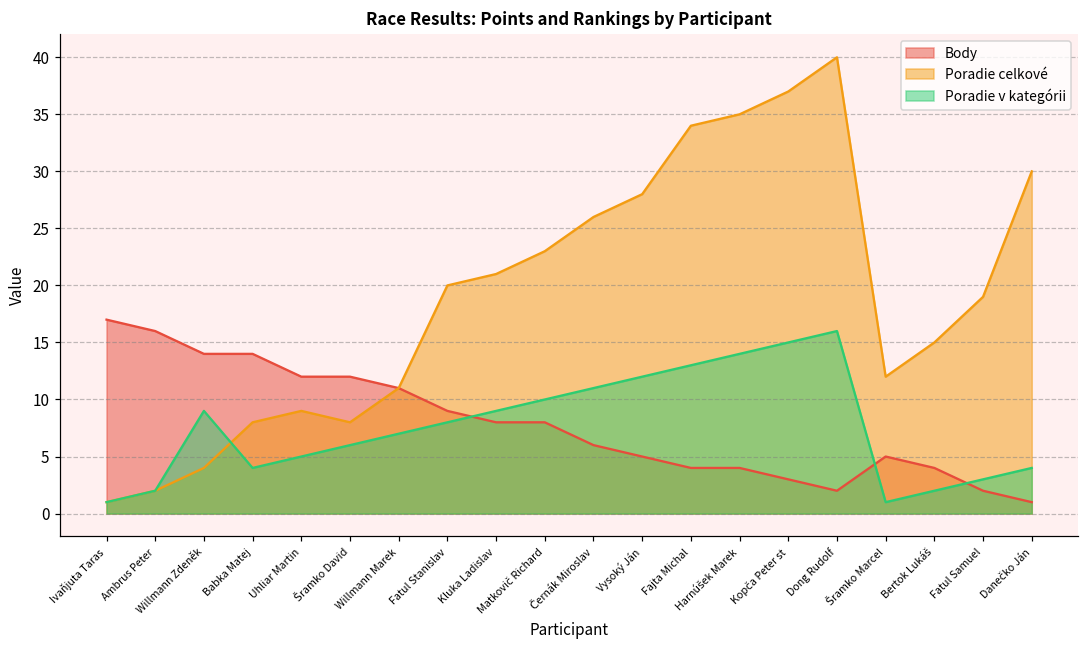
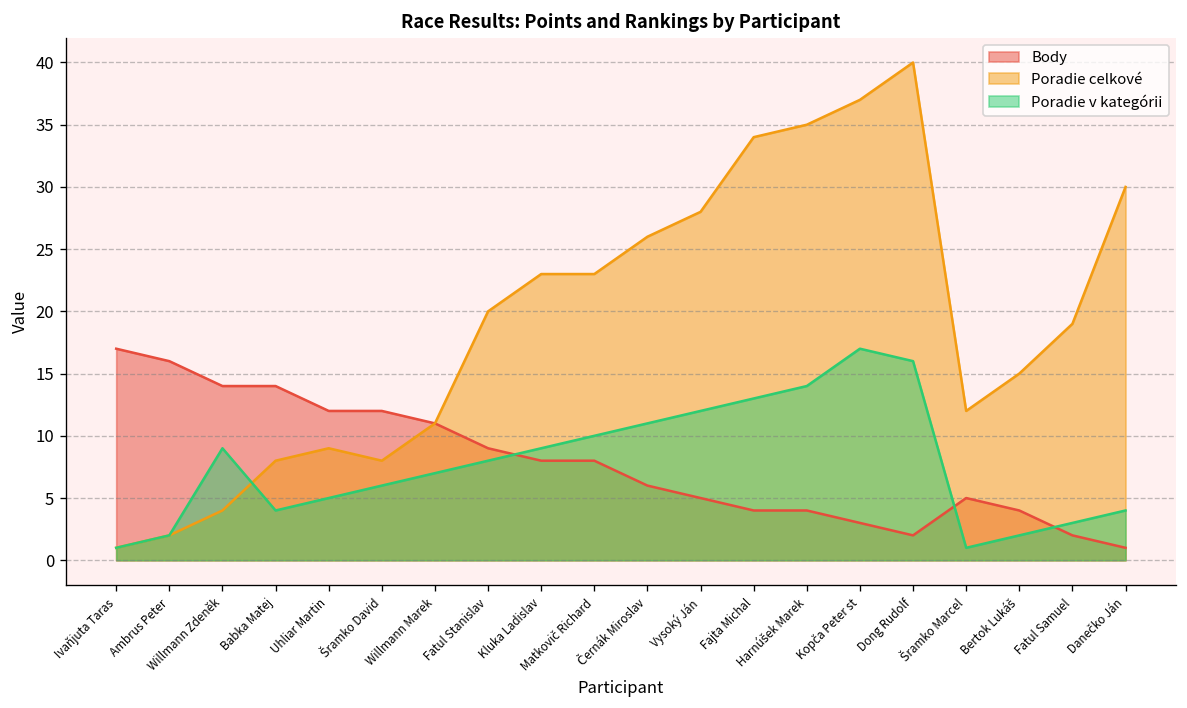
  {
    "Body": {
      "Ivaňjuta Taras": 17,
      "Ambrus Peter": 16,
      "Willmann Zdeněk": 14,
      "Babka Matej": 14,
      "Uhliar Martin": 12,
      "Šramko David": 12,
      "Fatul Stanislav": 9,
      "Kluka Ladislav": 8,
      "Matkovič Richard": 8,
      "Černák Miroslav": 6,
      "Vysoký Ján": 5,
      "Fajta Michal": 4,
      "Harnúšek Marek": 4,
      "Kopča Peter st": 3,
      "Dong Rudolf": 2,
      "Šramko Marcel": 5,
      "Bertok Lukáš": 4,
      "Fatul Samuel": 2,
      "Danečko Ján": 1
    },
    "Poradie celkové": {
      "Willmann Zdeněk": 4,
      "Babka Matej": 8,
      "Uhliar Martin": 9,
      "Šramko David": 8,
      "Fatul Stanislav": 20,
-     "Kluka Ladislav": 21,
+     "Kluka Ladislav": 23,
      "Matkovič Richard": 23,
      "Černák Miroslav": 26,
      "Vysoký Ján": 28,
      "Fajta Michal": 34,
      "Harnúšek Marek": 35,
      "Kopča Peter st": 37,
      "Dong Rudolf": 40,
      "Šramko Marcel": 12,
      "Bertok Lukáš": 15,
      "Fatul Samuel": 19,
      "Danečko Ján": 30
    },
    "Poradie v kategórii": {
      "Willmann Zdeněk": 9,
      "Babka Matej": 4,
      "Uhliar Martin": 5,
      "Šramko David": 6,
      "Willmann Marek": 7,
      "Fatul Stanislav": 8,
      "Kluka Ladislav": 9,
      "Matkovič Richard": 10,
      "Černák Miroslav": 11,
      "Vysoký Ján": 12,
      "Fajta Michal": 13,
      "Harnúšek Marek": 14,
-     "Kopča Peter st": 15,
+     "Kopča Peter st": 17,
      "Dong Rudolf": 16,
      "Šramko Marcel": 1,
      "Bertok Lukáš": 2,
      "Fatul Samuel": 3,
      "Danečko Ján": 4
    }
  }
